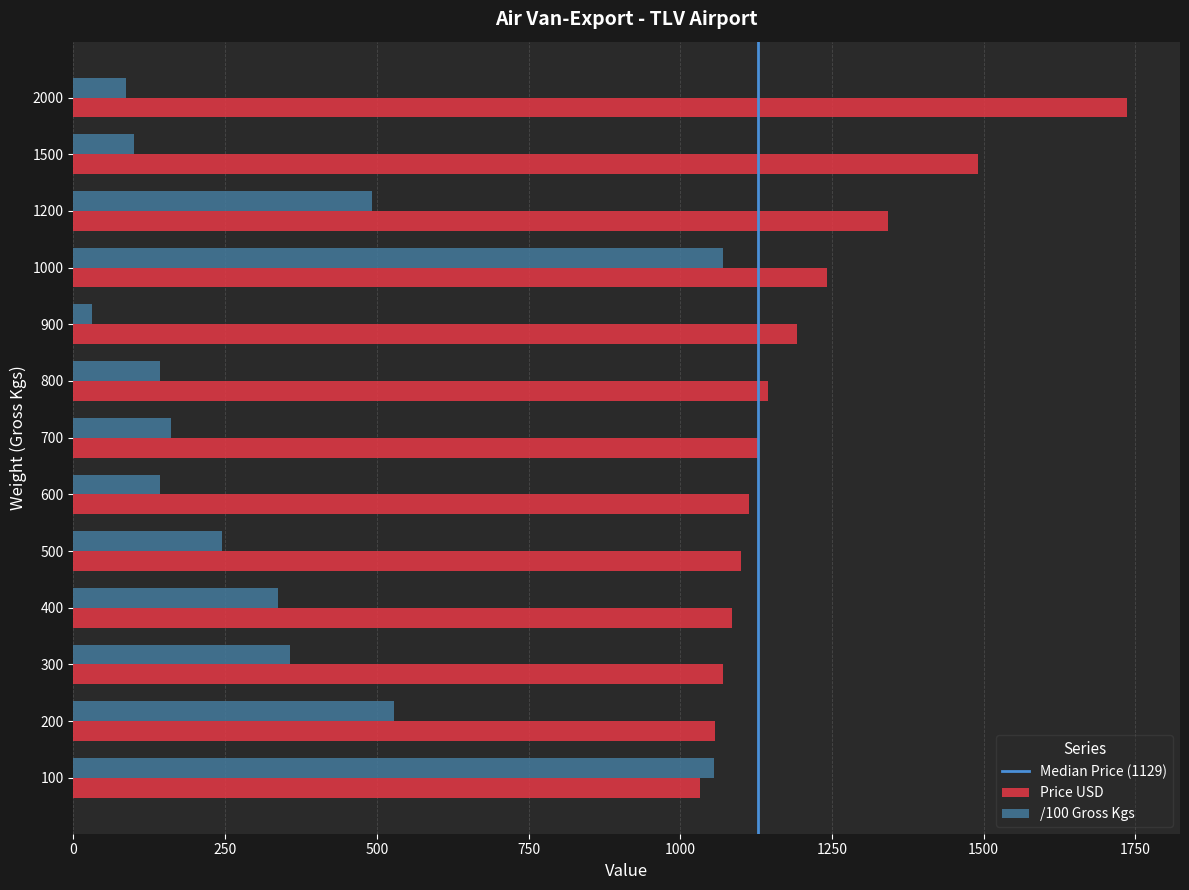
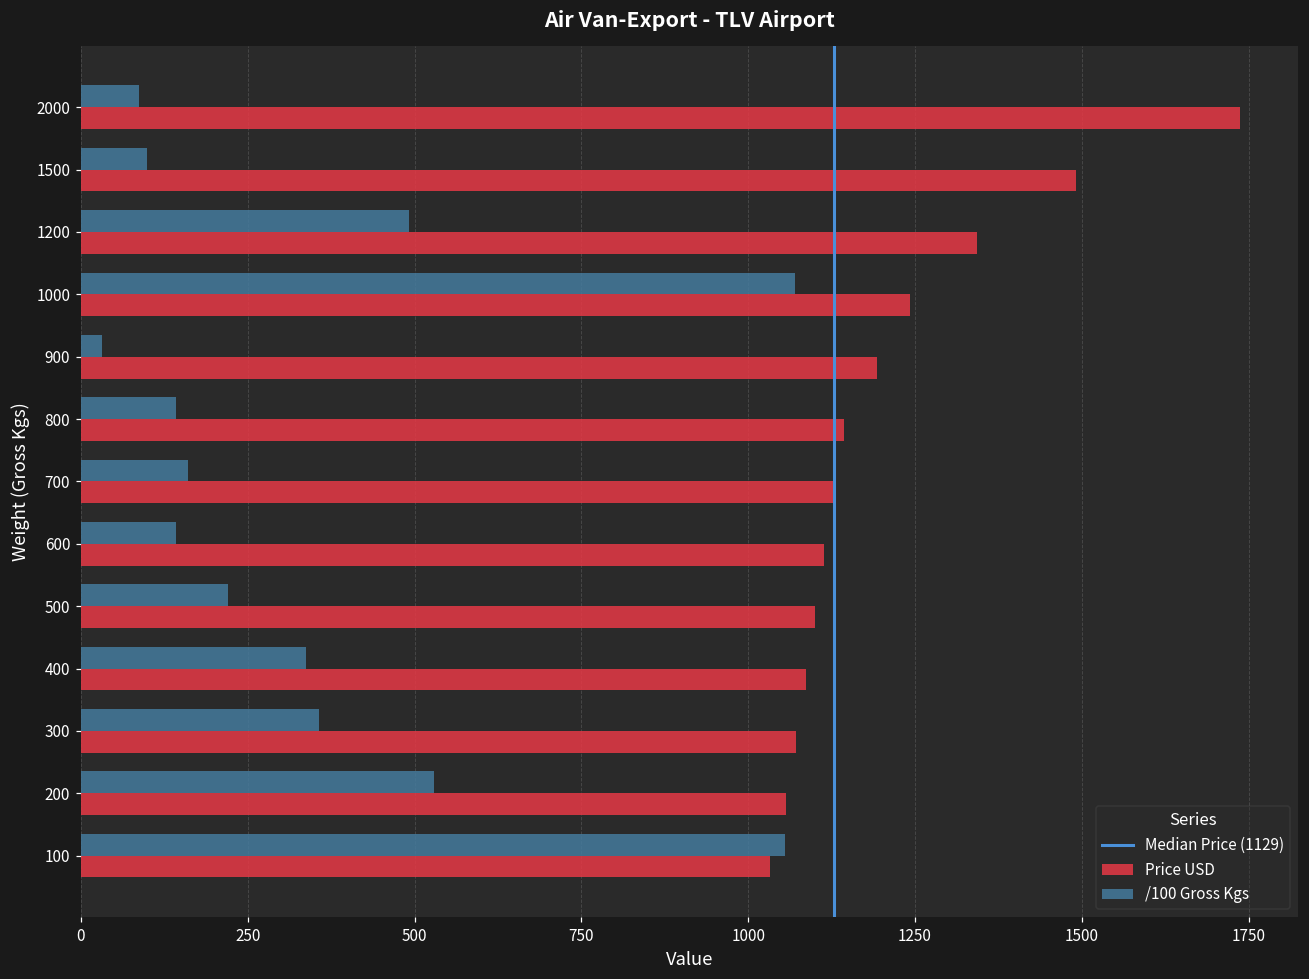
  {
    "Price USD": {
      "2000": 1740,
      "1500": 1490,
      "1200": 1340,
      "1000": 1240,
      "900": 1190,
      "800": 1140,
      "700": 1130,
      "600": 1110,
      "500": 1100,
      "400": 1090,
      "300": 1070,
      "200": 1060,
      "100": 1030
    },
    "/100 Gross Kgs": {
      "2000": 90,
      "1500": 100,
      "1200": 490,
      "1000": 1070,
      "900": 30,
      "800": 140,
      "700": 160,
      "600": 140,
-     "500": 250,
+     "500": 220,
      "400": 340,
      "300": 360,
      "200": 530,
      "100": 1060
    }
  }
